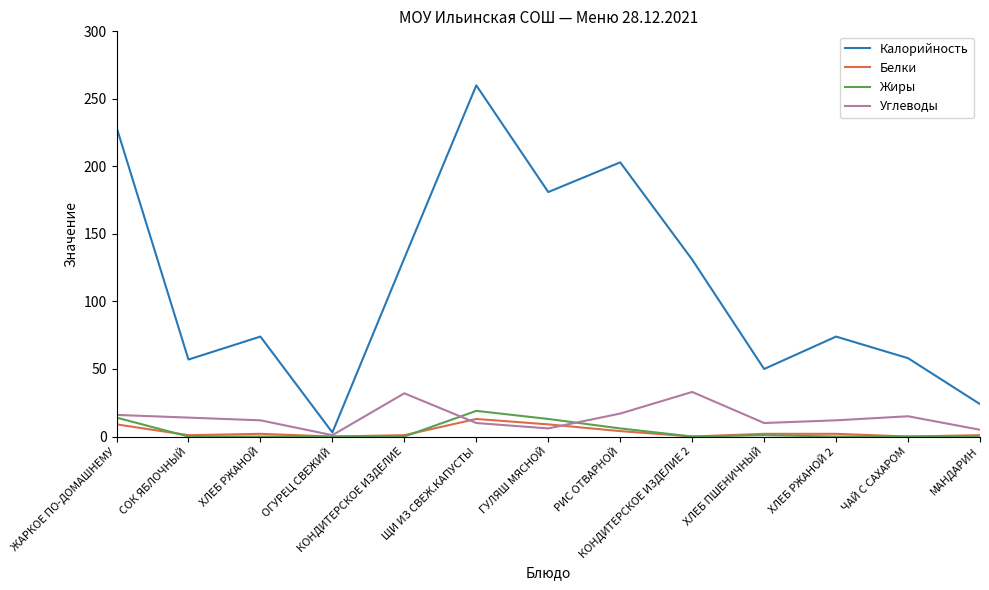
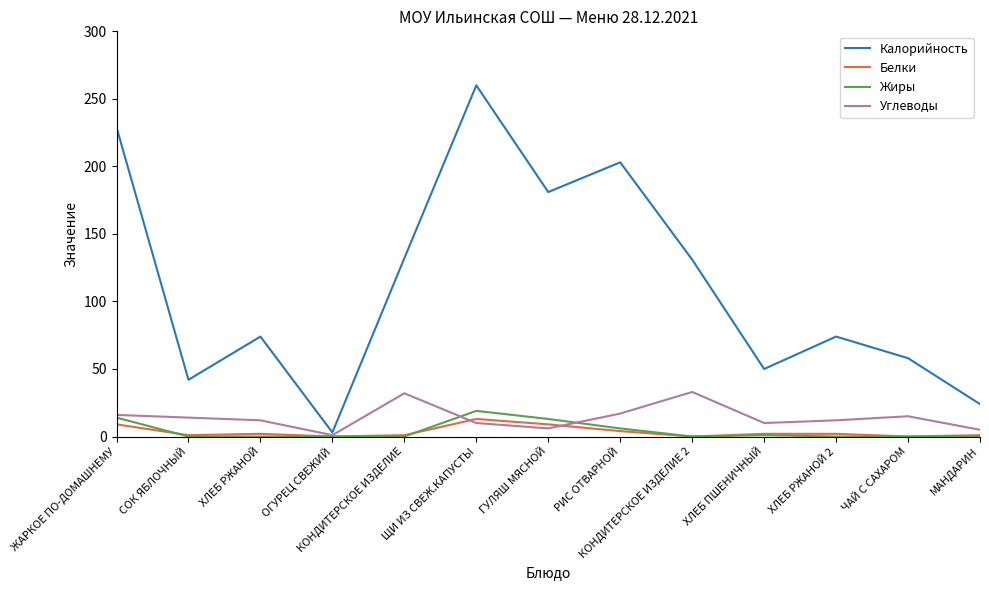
  {
    "Калорийность": {
      "ЖАРКОЕ ПО-ДОМАШНЕМУ": 229,
-     "СОК ЯБЛОЧНЫЙ": 57,
+     "СОК ЯБЛОЧНЫЙ": 42,
      "ХЛЕБ РЖАНОЙ": 74,
      "ОГУРЕЦ СВЕЖИЙ": 3,
      "КОНДИТЕРСКОЕ ИЗДЕЛИЕ": 132,
      "ЩИ ИЗ СВЕЖ.КАПУСТЫ": 260,
      "ГУЛЯШ МЯСНОЙ": 181,
      "РИС ОТВАРНОЙ": 203,
      "КОНДИТЕРСКОЕ ИЗДЕЛИЕ 2": 131,
      "ХЛЕБ ПШЕНИЧНЫЙ": 50,
      "ХЛЕБ РЖАНОЙ 2": 74,
      "ЧАЙ С САХАРОМ": 58,
      "МАНДАРИН": 24
    },
    "Белки": {
      "ЖАРКОЕ ПО-ДОМАШНЕМУ": 9,
      "ХЛЕБ РЖАНОЙ": 2,
      "ЩИ ИЗ СВЕЖ.КАПУСТЫ": 13,
      "ГУЛЯШ МЯСНОЙ": 9,
      "РИС ОТВАРНОЙ": 4,
      "ХЛЕБ РЖАНОЙ 2": 2
    },
    "Жиры": {
      "ЖАРКОЕ ПО-ДОМАШНЕМУ": 14,
      "ХЛЕБ РЖАНОЙ": 0,
      "ЩИ ИЗ СВЕЖ.КАПУСТЫ": 19,
      "ГУЛЯШ МЯСНОЙ": 13,
      "РИС ОТВАРНОЙ": 6,
      "ХЛЕБ РЖАНОЙ 2": 0
    },
    "Углеводы": {
      "ЖАРКОЕ ПО-ДОМАШНЕМУ": 16,
      "СОК ЯБЛОЧНЫЙ": 14,
      "ХЛЕБ РЖАНОЙ": 12,
      "КОНДИТЕРСКОЕ ИЗДЕЛИЕ": 32,
      "ЩИ ИЗ СВЕЖ.КАПУСТЫ": 10,
      "ГУЛЯШ МЯСНОЙ": 6,
      "РИС ОТВАРНОЙ": 17,
      "КОНДИТЕРСКОЕ ИЗДЕЛИЕ 2": 33,
      "ХЛЕБ ПШЕНИЧНЫЙ": 10,
      "ХЛЕБ РЖАНОЙ 2": 12,
      "ЧАЙ С САХАРОМ": 15,
      "МАНДАРИН": 5
    }
  }
